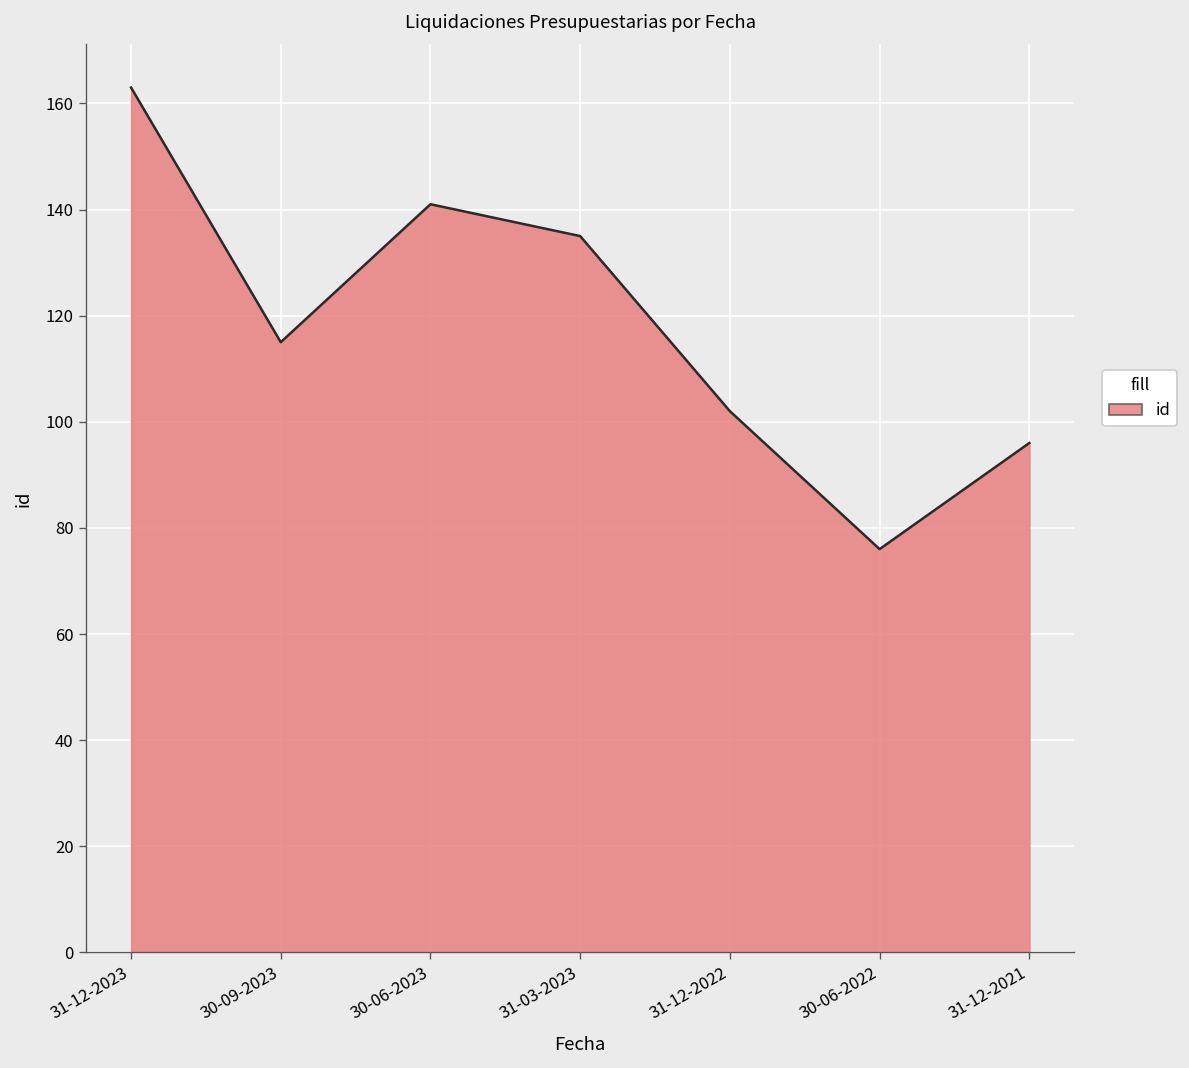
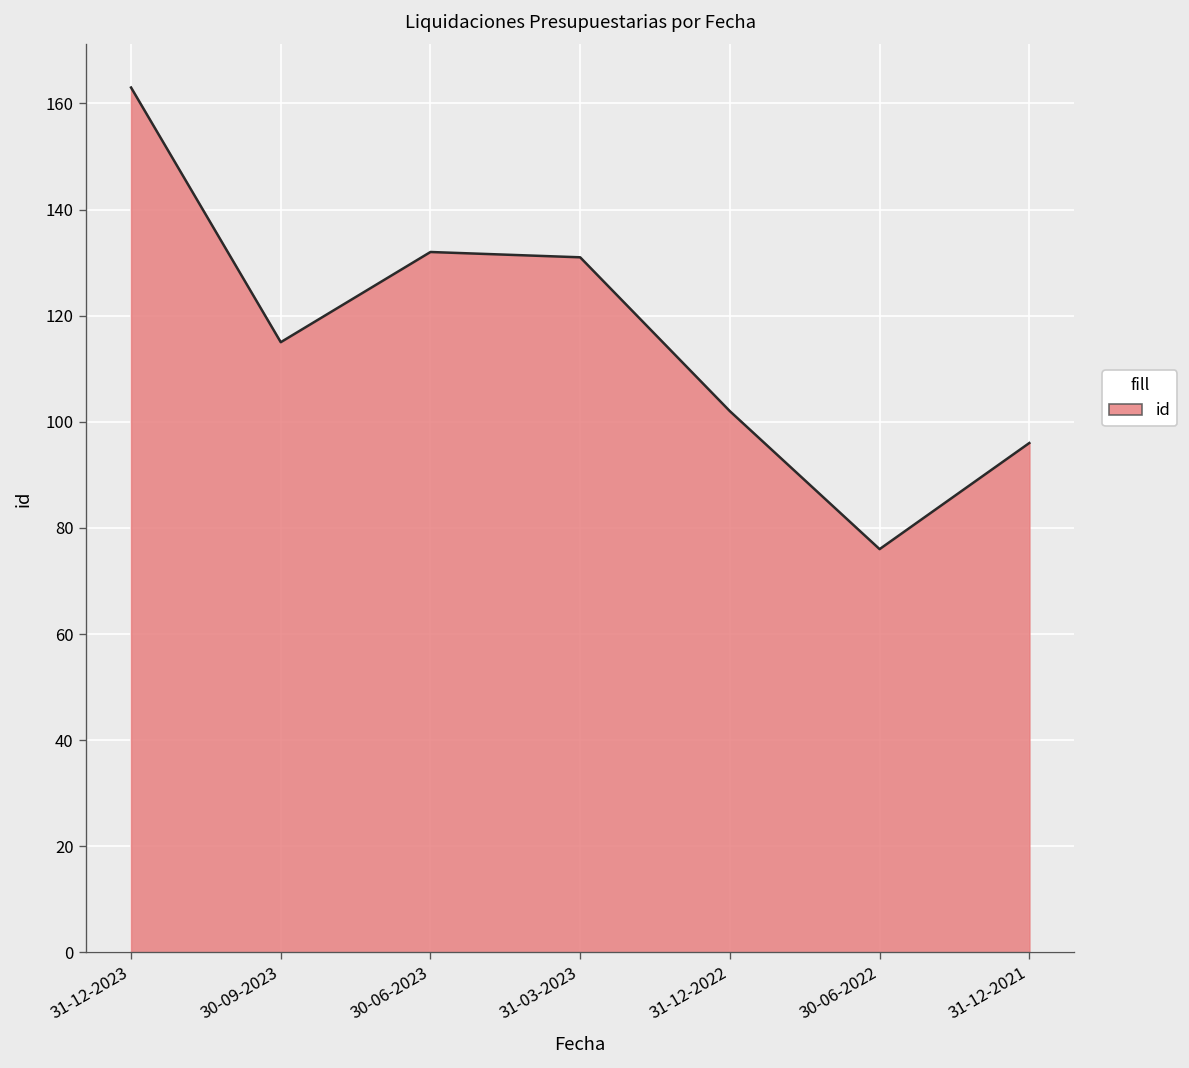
  {
    "31-12-2023": 163,
    "30-09-2023": 115,
-   "30-06-2023": 141,
-   "31-03-2023": 135,
+   "30-06-2023": 132,
+   "31-03-2023": 131,
    "31-12-2022": 102,
    "30-06-2022": 76,
    "31-12-2021": 96
  }
